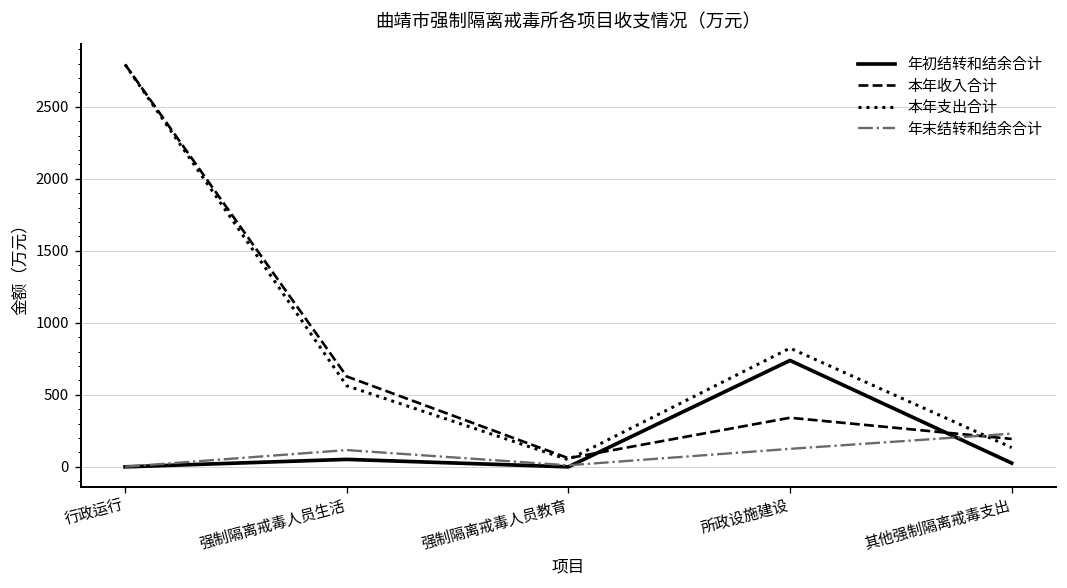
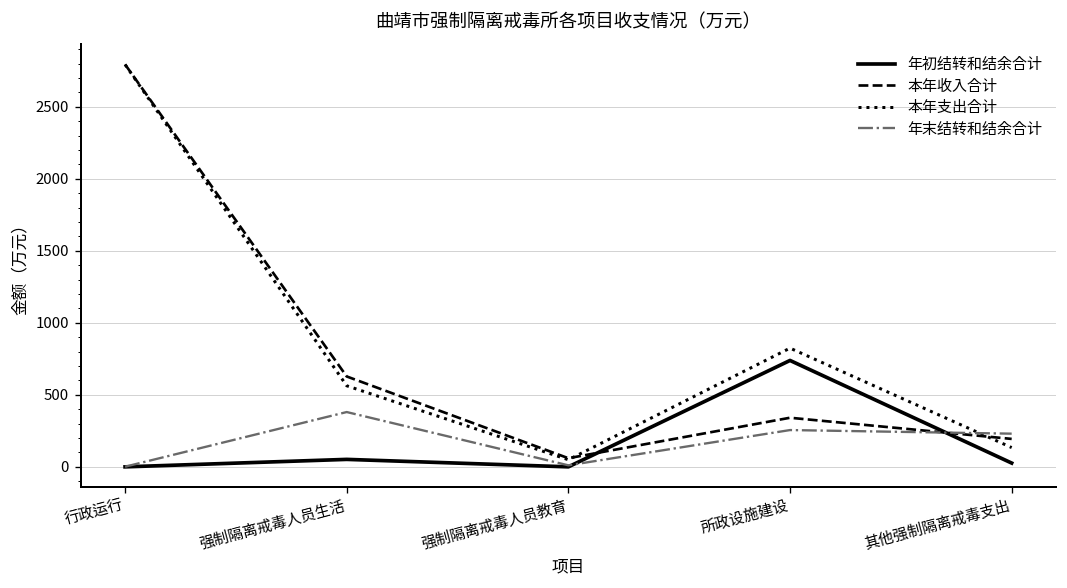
  {
    "年末结转和结余合计": {
-     "强制隔离戒毒人员生活": 120,
-     "所政设施建设": 130,
+     "强制隔离戒毒人员生活": 380,
+     "所政设施建设": 260,
      "其他强制隔离戒毒支出": 230
    }
  }
